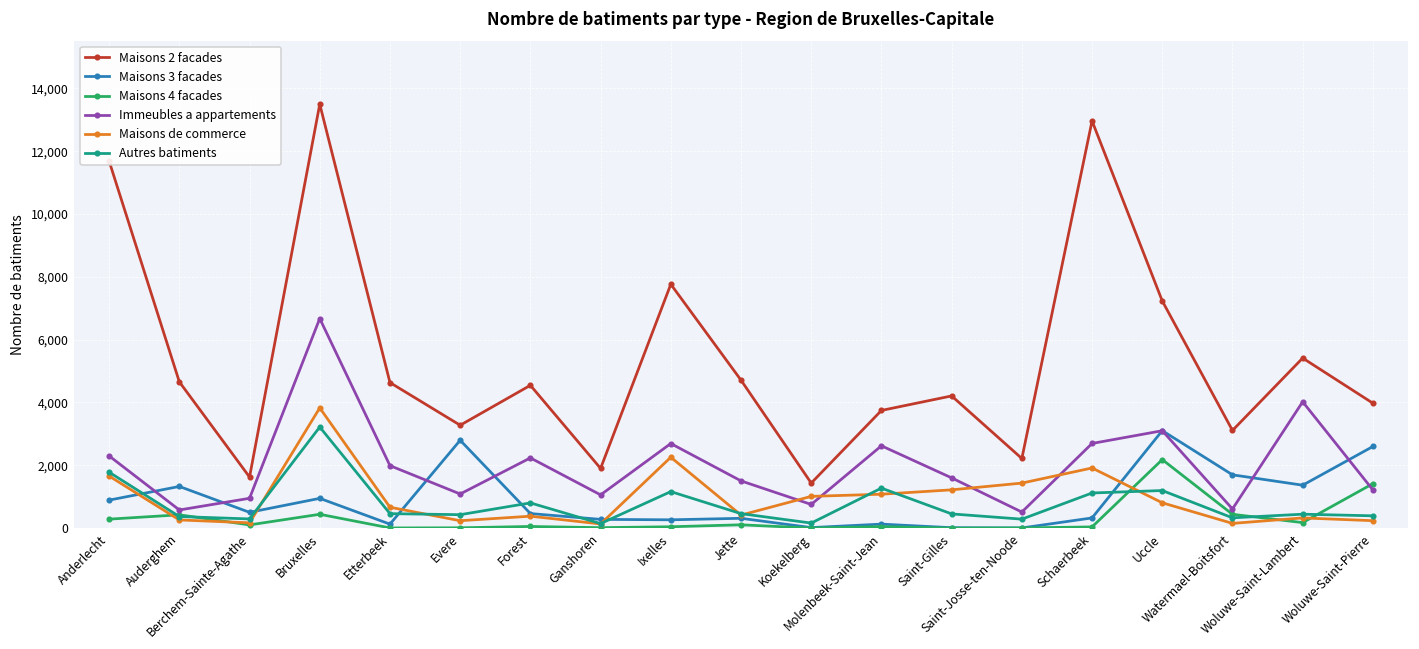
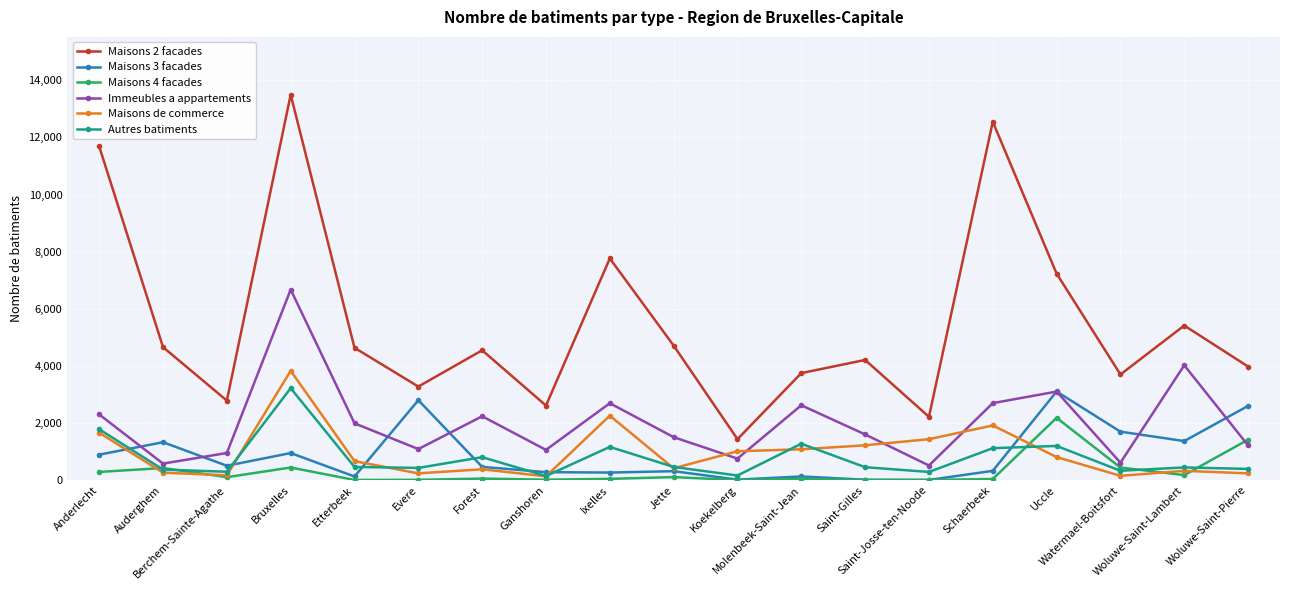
  {
    "Maisons 2 facades": {
      "Anderlecht": "11,700",
      "Auderghem": "4,700",
-     "Berchem-Sainte-Agathe": "1,600",
+     "Berchem-Sainte-Agathe": "2,800",
      "Bruxelles": "13,500",
      "Etterbeek": "4,600",
      "Evere": "3,300",
      "Forest": "4,500",
-     "Ganshoren": "1,900",
+     "Ganshoren": "2,600",
      "Ixelles": "7,800",
      "Jette": "4,700",
      "Koekelberg": "1,400",
      "Molenbeek-Saint-Jean": "3,700",
      "Saint-Gilles": "4,200",
      "Saint-Josse-ten-Noode": "2,200",
-     "Schaerbeek": "13,000",
+     "Schaerbeek": "12,500",
      "Uccle": "7,200",
-     "Watermael-Boitsfort": "3,100",
+     "Watermael-Boitsfort": "3,700",
      "Woluwe-Saint-Lambert": "5,400",
      "Woluwe-Saint-Pierre": "4,000"
    },
    "Maisons 3 facades": {
      "Anderlecht": "900",
      "Auderghem": "1,300",
      "Berchem-Sainte-Agathe": "500",
      "Bruxelles": "900",
      "Etterbeek": "100",
      "Evere": "2,800",
      "Ganshoren": "300",
      "Ixelles": "300",
      "Jette": "300",
      "Schaerbeek": "300",
      "Watermael-Boitsfort": "1,700",
      "Woluwe-Saint-Lambert": "1,400",
      "Woluwe-Saint-Pierre": "2,600"
    },
    "Immeubles a appartements": {
      "Anderlecht": "2,300",
      "Auderghem": "600",
      "Berchem-Sainte-Agathe": "1,000",
      "Bruxelles": "6,700",
      "Etterbeek": "2,000",
      "Evere": "1,100",
      "Forest": "2,200",
      "Ganshoren": "1,100",
      "Ixelles": "2,700",
      "Jette": "1,500",
      "Koekelberg": "800",
      "Molenbeek-Saint-Jean": "2,600",
      "Saint-Gilles": "1,600",
      "Saint-Josse-ten-Noode": "500",
      "Schaerbeek": "2,700",
      "Watermael-Boitsfort": "600",
      "Woluwe-Saint-Lambert": "4,000",
      "Woluwe-Saint-Pierre": "1,200"
    },
    "Maisons de commerce": {
      "Anderlecht": "1,700",
      "Auderghem": "300",
      "Bruxelles": "3,800",
      "Etterbeek": "700",
      "Evere": "200",
      "Ixelles": "2,300",
      "Koekelberg": "1,000",
      "Molenbeek-Saint-Jean": "1,100",
      "Saint-Gilles": "1,200",
      "Saint-Josse-ten-Noode": "1,400",
      "Schaerbeek": "1,900",
      "Uccle": "800",
      "Watermael-Boitsfort": "200",
      "Woluwe-Saint-Lambert": "300",
      "Woluwe-Saint-Pierre": "200"
    }
  }
